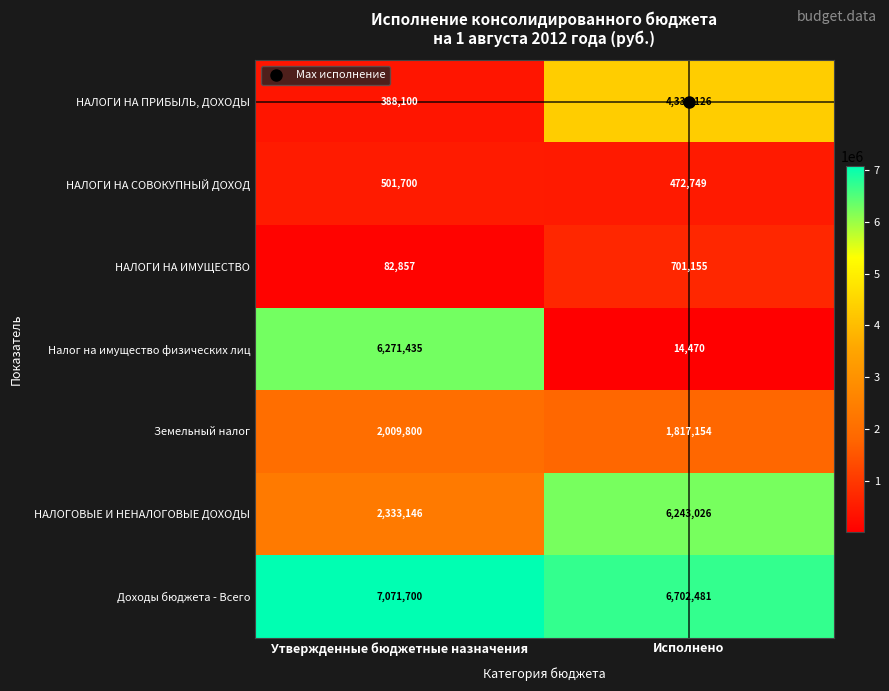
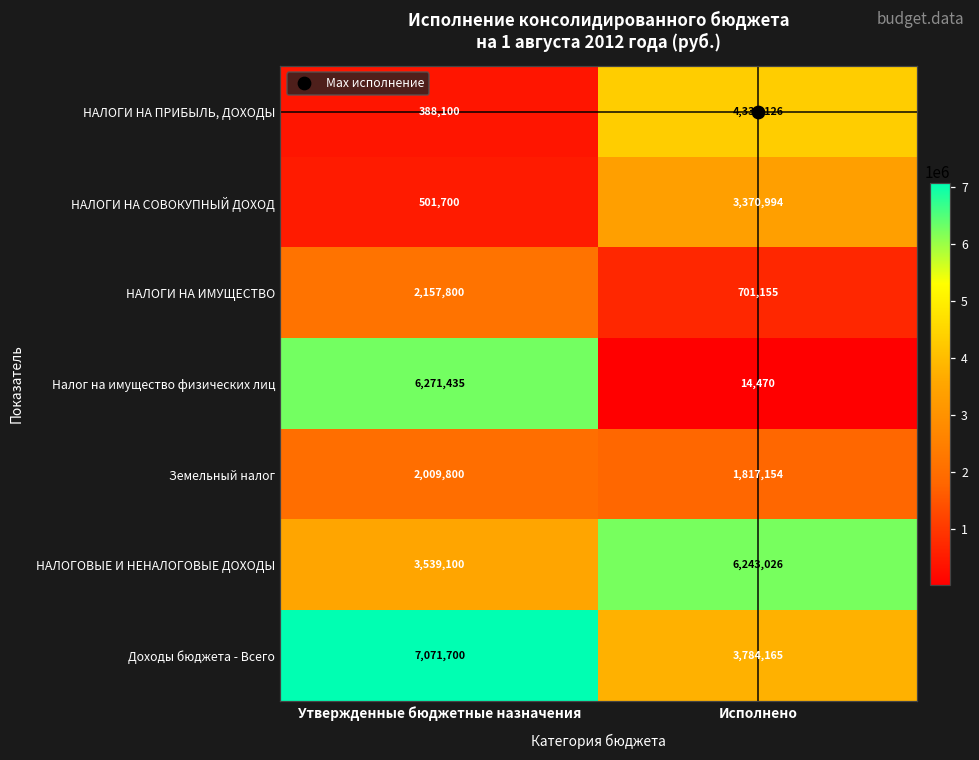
  {
    "НАЛОГИ НА ПРИБЫЛЬ, ДОХОДЫ": {
      "Утвержденные бюджетные назначения": "388,100"
    },
    "НАЛОГИ НА СОВОКУПНЫЙ ДОХОД": {
      "Утвержденные бюджетные назначения": "501,700",
-     "Исполнено": "472,749"
+     "Исполнено": "3,370,994"
    },
    "НАЛОГИ НА ИМУЩЕСТВО": {
-     "Утвержденные бюджетные назначения": "82,857",
+     "Утвержденные бюджетные назначения": "2,157,800",
      "Исполнено": "701,155"
    },
    "Налог на имущество физических лиц": {
      "Утвержденные бюджетные назначения": "6,271,435",
      "Исполнено": "14,470"
    },
    "Земельный налог": {
      "Утвержденные бюджетные назначения": "2,009,800",
      "Исполнено": "1,817,154"
    },
    "НАЛОГОВЫЕ И НЕНАЛОГОВЫЕ ДОХОДЫ": {
-     "Утвержденные бюджетные назначения": "2,333,146",
+     "Утвержденные бюджетные назначения": "3,539,100",
      "Исполнено": "6,243,026"
    },
    "Доходы бюджета - Всего": {
      "Утвержденные бюджетные назначения": "7,071,700",
-     "Исполнено": "6,702,481"
+     "Исполнено": "3,784,165"
    }
  }
